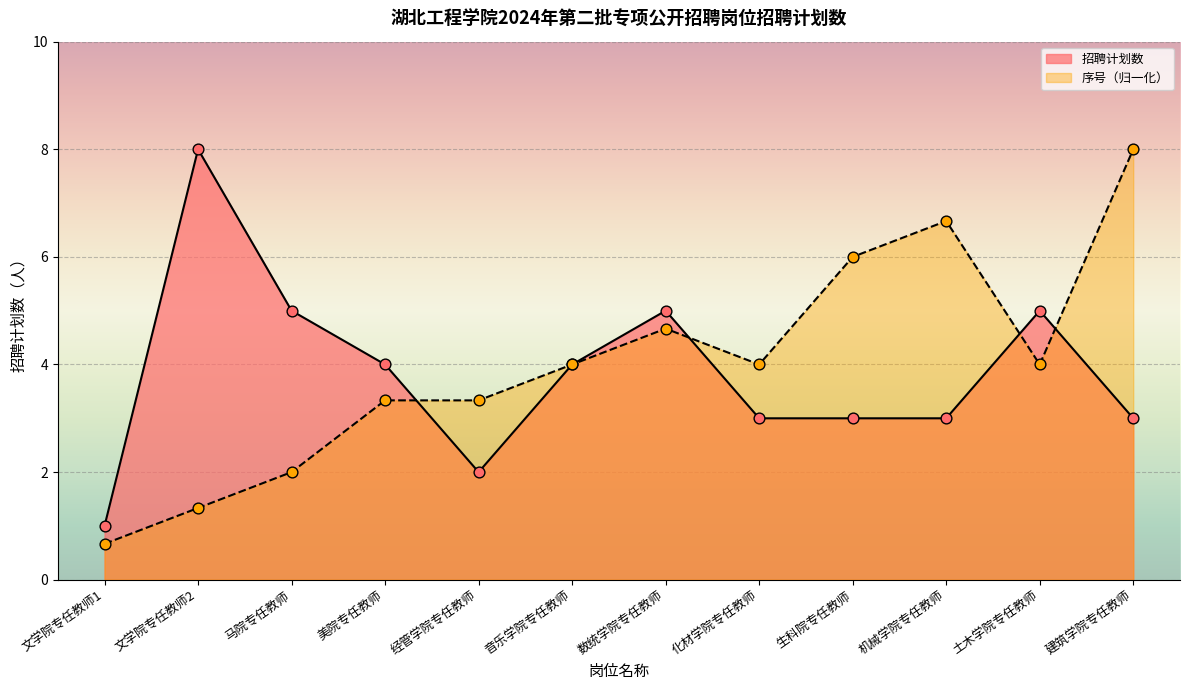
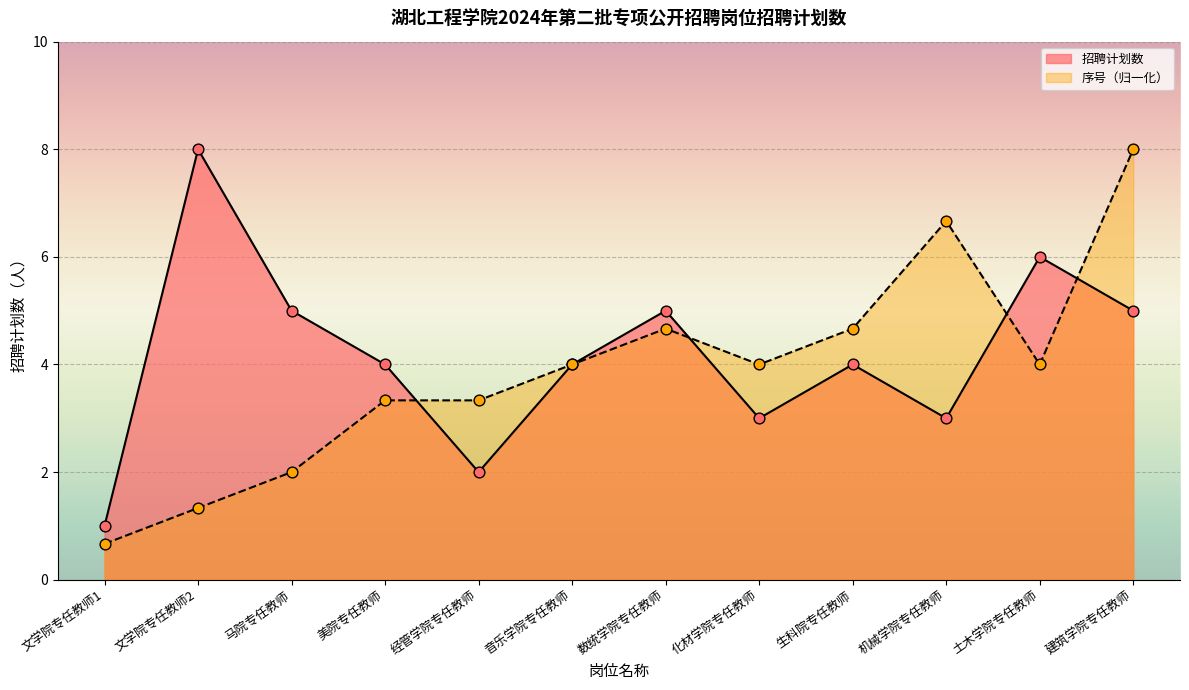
  {
    "招聘计划数": {
      "文学院专任教师1": 1,
      "文学院专任教师2": 8,
      "马院专任教师": 5,
      "美院专任教师": 4,
      "经管学院专任教师": 2,
      "数统学院专任教师": 5,
      "化材学院专任教师": 3,
-     "生科院专任教师": 3,
+     "生科院专任教师": 4,
      "机械学院专任教师": 3,
-     "土木学院专任教师": 5,
-     "建筑学院专任教师": 3
+     "土木学院专任教师": 6,
+     "建筑学院专任教师": 5
    },
    "序号（归一化）": {
      "文学院专任教师1": 0.7,
      "文学院专任教师2": 1.3,
      "马院专任教师": 2.0,
      "美院专任教师": 3.3,
      "经管学院专任教师": 3.3,
      "数统学院专任教师": 4.7,
      "化材学院专任教师": 4.0,
-     "生科院专任教师": 6.0,
+     "生科院专任教师": 4.7,
      "机械学院专任教师": 6.7,
      "土木学院专任教师": 4.0,
      "建筑学院专任教师": 8.0
    }
  }
